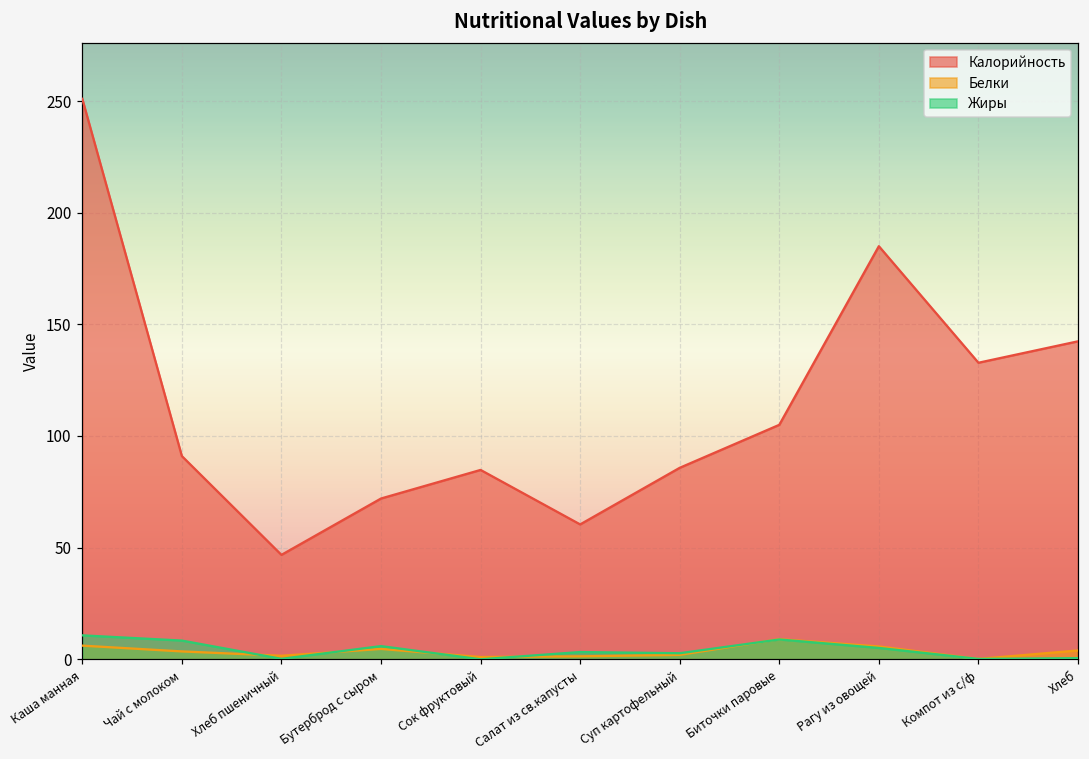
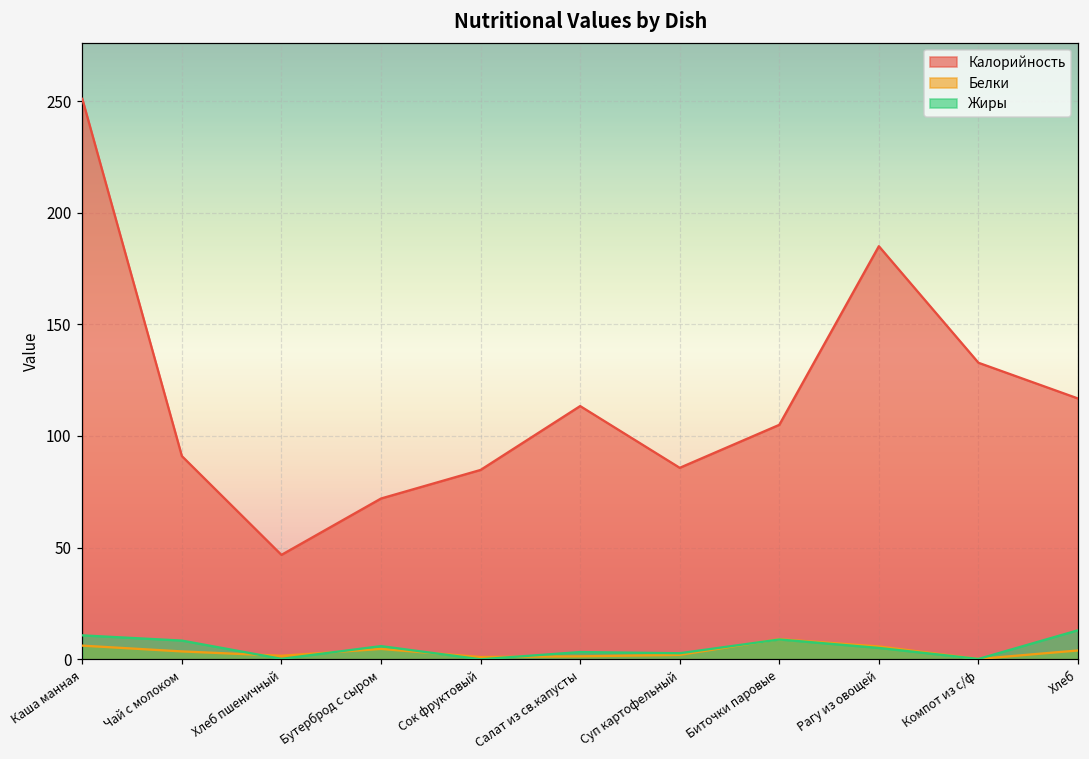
  {
    "Калорийность": {
      "Каша манная": 251,
      "Чай с молоком": 91,
      "Хлеб пшеничный": 47,
      "Бутерброд с сыром": 72,
      "Сок фруктовый": 85,
-     "Салат из св.капусты": 60,
+     "Салат из св.капусты": 113,
      "Суп картофельный": 86,
      "Биточки паровые": 105,
      "Рагу из овощей": 185,
      "Компот из с/ф": 133,
-     "Хлеб": 142
+     "Хлеб": 117
    },
    "Белки": {
      "Каша манная": 6,
      "Чай с молоком": 4,
      "Хлеб пшеничный": 2,
      "Салат из св.капусты": 1,
      "Хлеб": 4
    },
    "Жиры": {
      "Каша манная": 11,
      "Чай с молоком": 8,
      "Хлеб пшеничный": 0,
      "Салат из св.капусты": 3,
-     "Хлеб": 1
+     "Хлеб": 13
    }
  }
